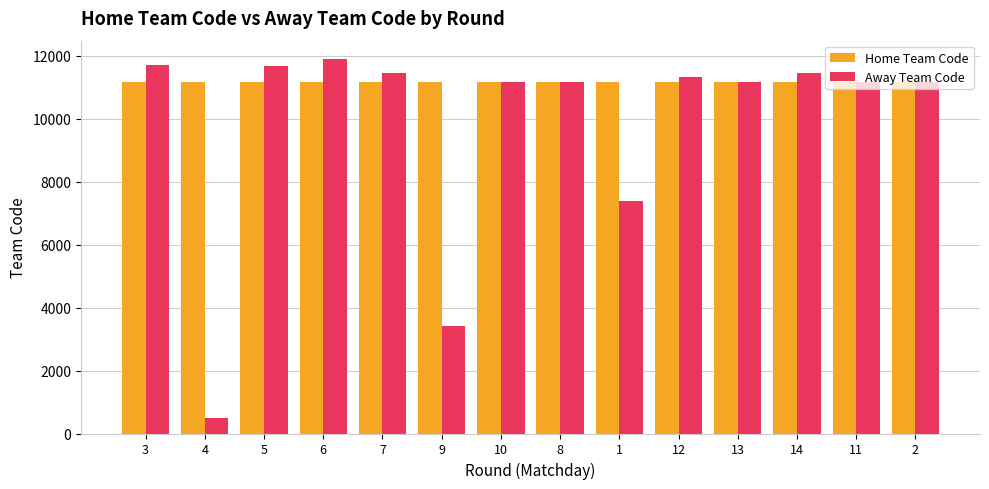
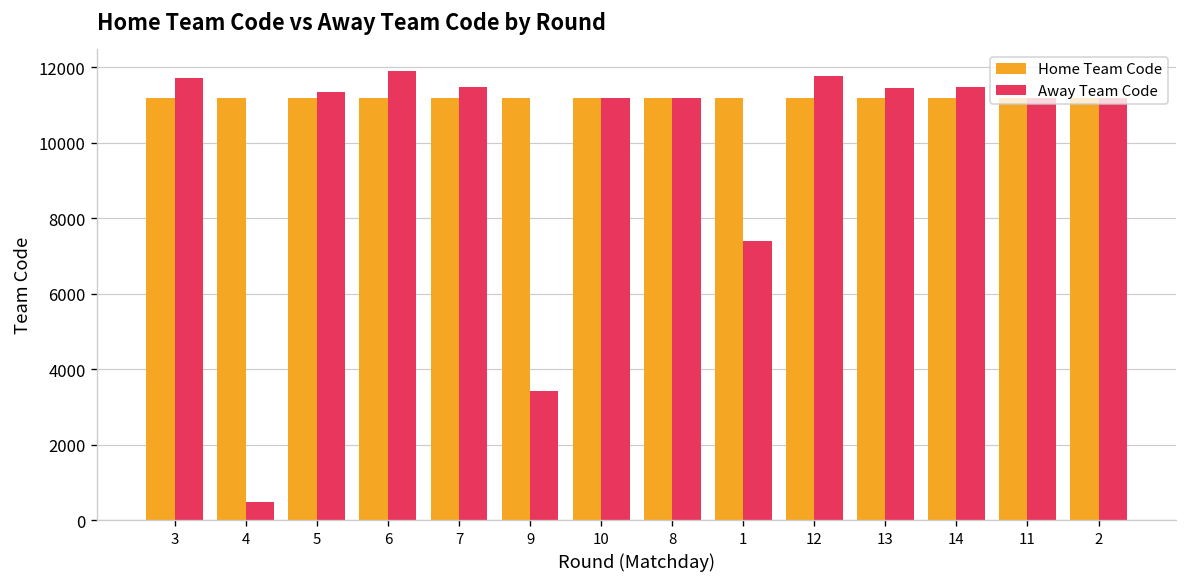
  {
    "Home Team Code": {
      "3": 11200,
      "4": 11200,
      "5": 11200,
      "6": 11200,
      "7": 11200,
      "9": 11200,
      "10": 11200,
      "8": 11200,
      "1": 11200,
      "12": 11200,
      "13": 11200,
      "14": 11200
    },
    "Away Team Code": {
      "3": 11700,
      "4": 500,
-     "5": 11700,
+     "5": 11300,
      "6": 11900,
      "7": 11500,
      "9": 3400,
      "10": 11200,
      "8": 11200,
      "1": 7400,
-     "12": 11300,
-     "13": 11200,
+     "12": 11800,
+     "13": 11500,
      "14": 11500
    }
  }
